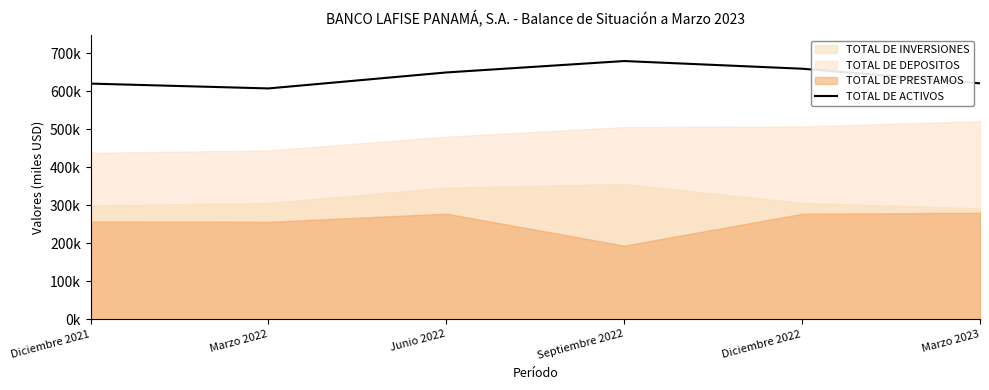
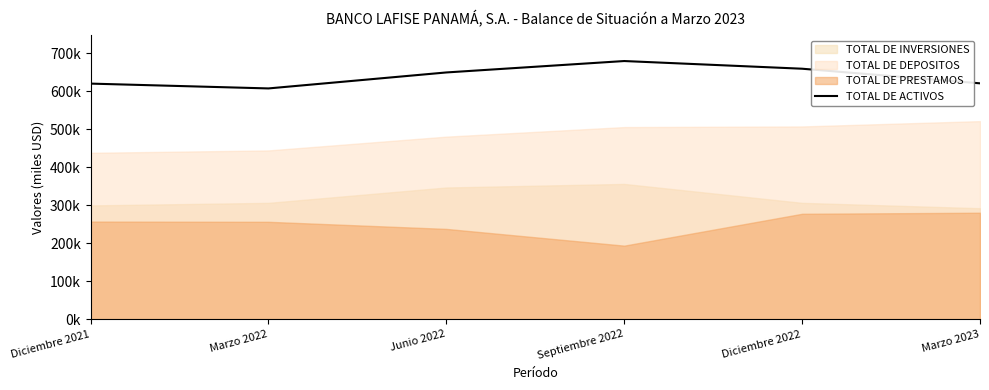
  {
    "TOTAL DE ACTIVOS": {
      "Diciembre 2021": 620000,
      "Marzo 2022": 610000,
      "Junio 2022": 650000,
      "Septiembre 2022": 680000,
      "Diciembre 2022": 660000,
      "Marzo 2023": 620000
    },
    "TOTAL DE PRESTAMOS": {
      "Diciembre 2021": 260000,
      "Marzo 2022": 260000,
-     "Junio 2022": 280000,
+     "Junio 2022": 240000,
      "Septiembre 2022": 190000,
      "Diciembre 2022": 280000,
      "Marzo 2023": 280000
    }
  }
